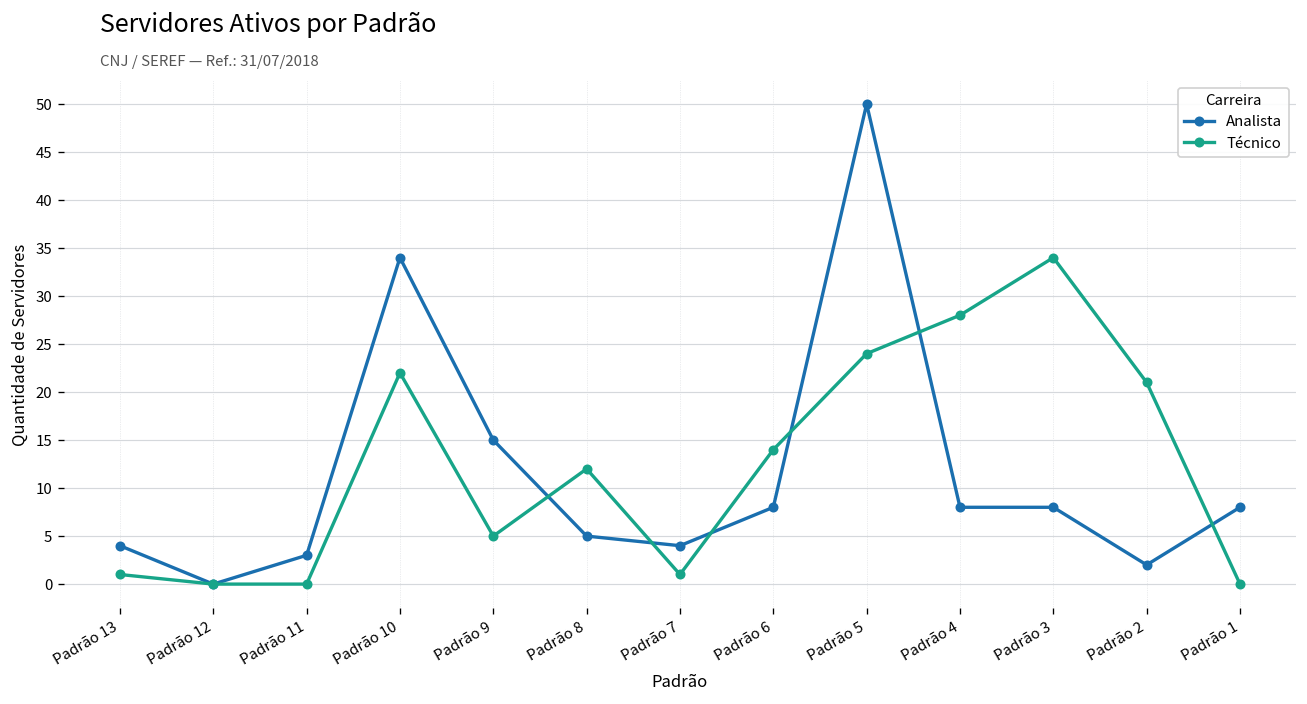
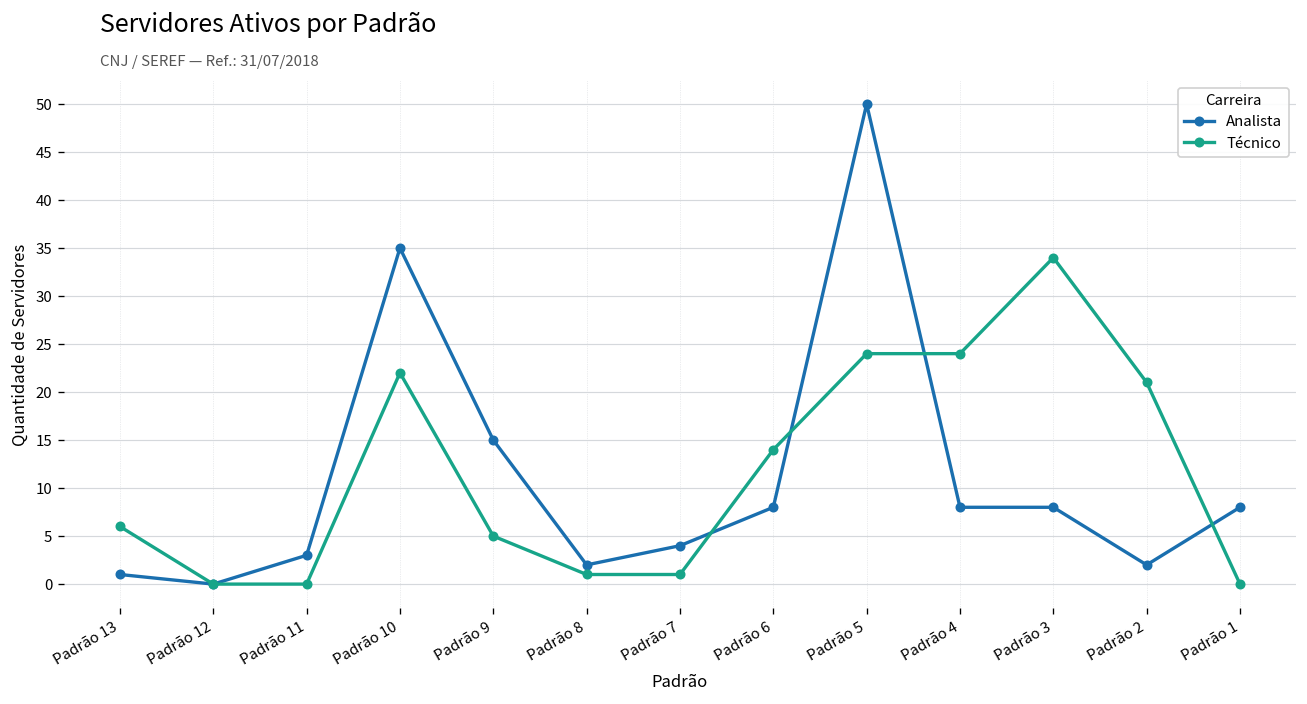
  {
    "Analista": {
-     "Padrão 13": 4,
+     "Padrão 13": 1,
      "Padrão 11": 3,
-     "Padrão 10": 34,
+     "Padrão 10": 35,
      "Padrão 9": 15,
-     "Padrão 8": 5,
+     "Padrão 8": 2,
      "Padrão 7": 4,
      "Padrão 6": 8,
      "Padrão 5": 50,
      "Padrão 4": 8,
      "Padrão 3": 8,
      "Padrão 2": 2,
      "Padrão 1": 8
    },
    "Técnico": {
-     "Padrão 13": 1,
+     "Padrão 13": 6,
      "Padrão 11": 0,
      "Padrão 10": 22,
      "Padrão 9": 5,
-     "Padrão 8": 12,
+     "Padrão 8": 1,
      "Padrão 7": 1,
      "Padrão 6": 14,
      "Padrão 5": 24,
-     "Padrão 4": 28,
+     "Padrão 4": 24,
      "Padrão 3": 34,
      "Padrão 2": 21,
      "Padrão 1": 0
    }
  }
